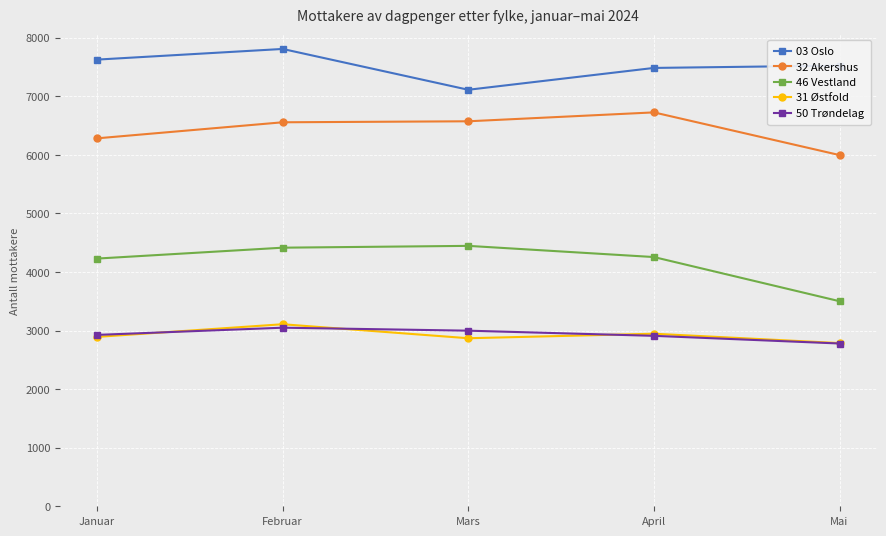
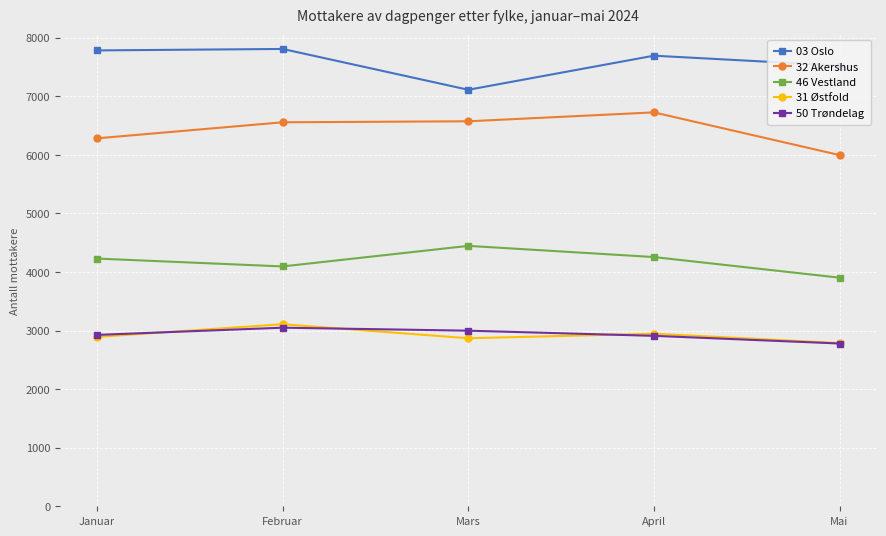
  {
    "03 Oslo": {
-     "Januar": 7600,
+     "Januar": 7800,
      "Februar": 7800,
      "Mars": 7100,
-     "April": 7500
+     "April": 7700
    },
    "32 Akershus": {
      "Januar": 6300,
      "Februar": 6600,
      "Mars": 6600,
      "April": 6700,
      "Mai": 6000
    },
    "46 Vestland": {
      "Januar": 4200,
-     "Februar": 4400,
+     "Februar": 4100,
      "Mars": 4400,
      "April": 4300,
-     "Mai": 3500
+     "Mai": 3900
    },
    "31 Østfold": {
      "Februar": 3100,
      "Mars": 2900
    },
    "50 Trøndelag": {
      "Februar": 3000,
      "Mars": 3000
    }
  }
